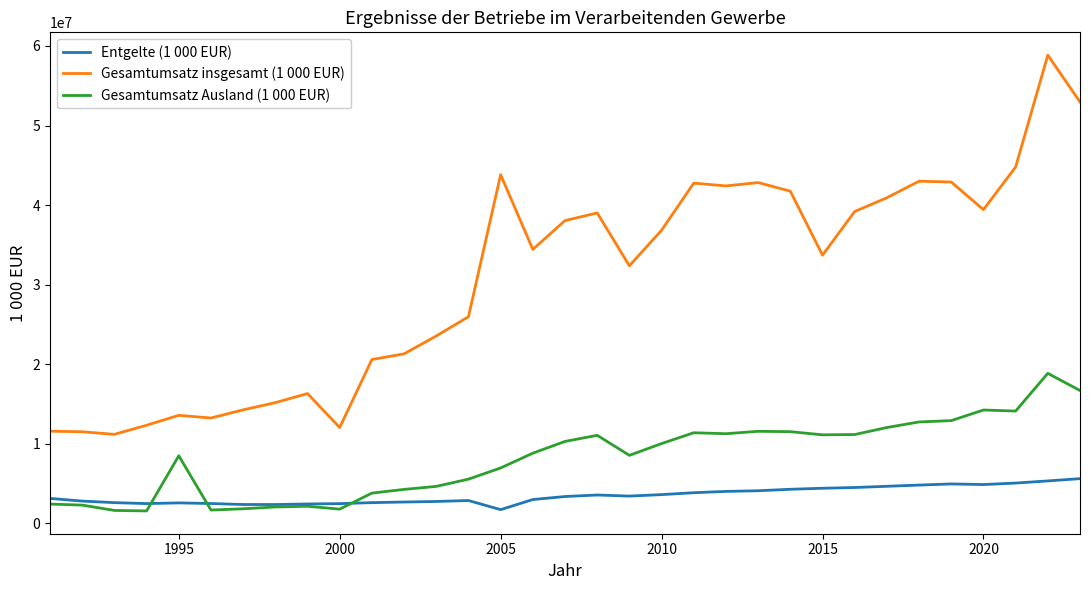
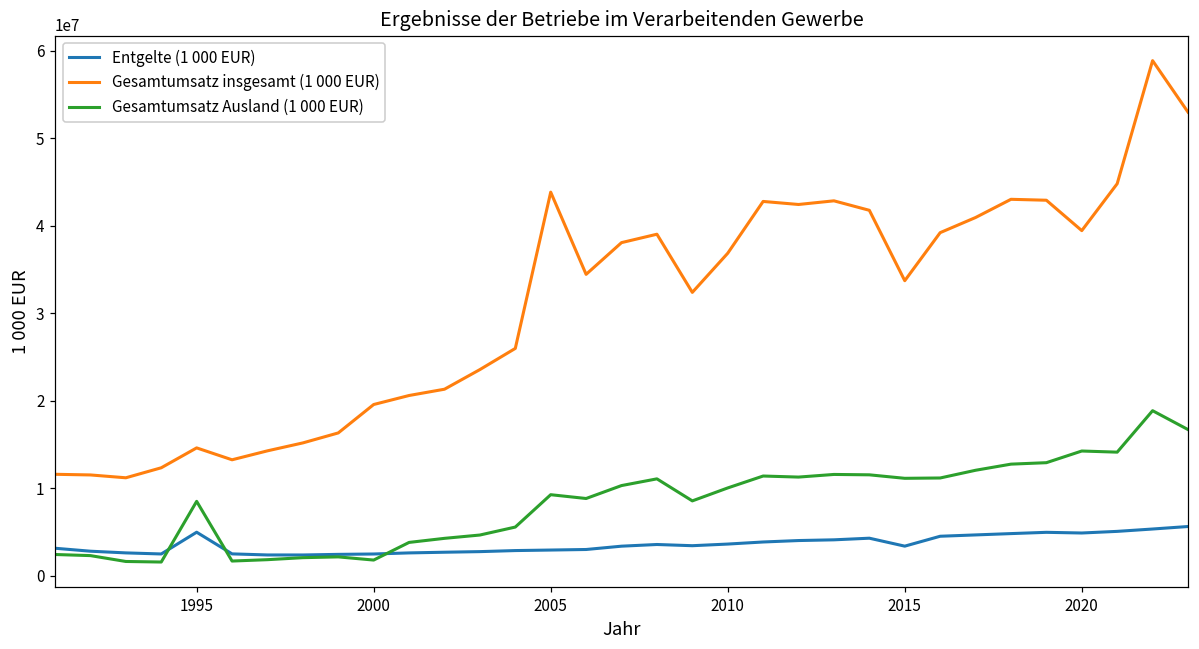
  {
    "Entgelte (1 000 EUR)": {
-     "1995": 3000000,
+     "1995": 5000000,
      "2000": 2000000,
-     "2005": 2000000,
+     "2005": 3000000,
      "2010": 4000000,
-     "2015": 4000000,
+     "2015": 3000000,
      "2020": 5000000
    },
    "Gesamtumsatz insgesamt (1 000 EUR)": {
-     "1995": 14000000,
-     "2000": 12000000,
+     "1995": 15000000,
+     "2000": 20000000,
      "2005": 44000000,
      "2010": 37000000,
      "2015": 34000000,
      "2020": 39000000
    },
    "Gesamtumsatz Ausland (1 000 EUR)": {
      "1995": 8000000,
      "2000": 2000000,
-     "2005": 7000000,
+     "2005": 9000000,
      "2010": 10000000,
      "2015": 11000000,
      "2020": 14000000
    }
  }
